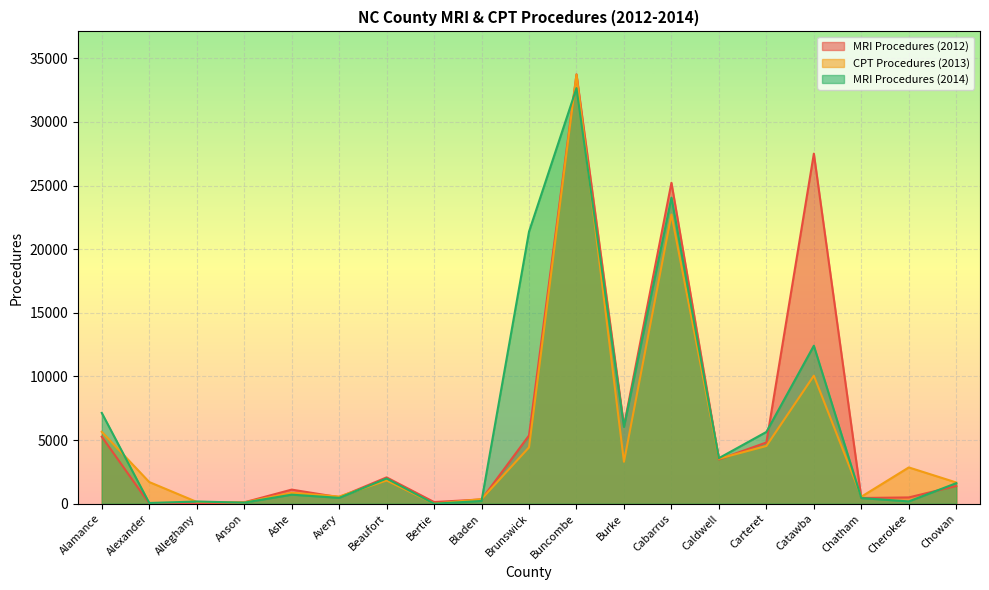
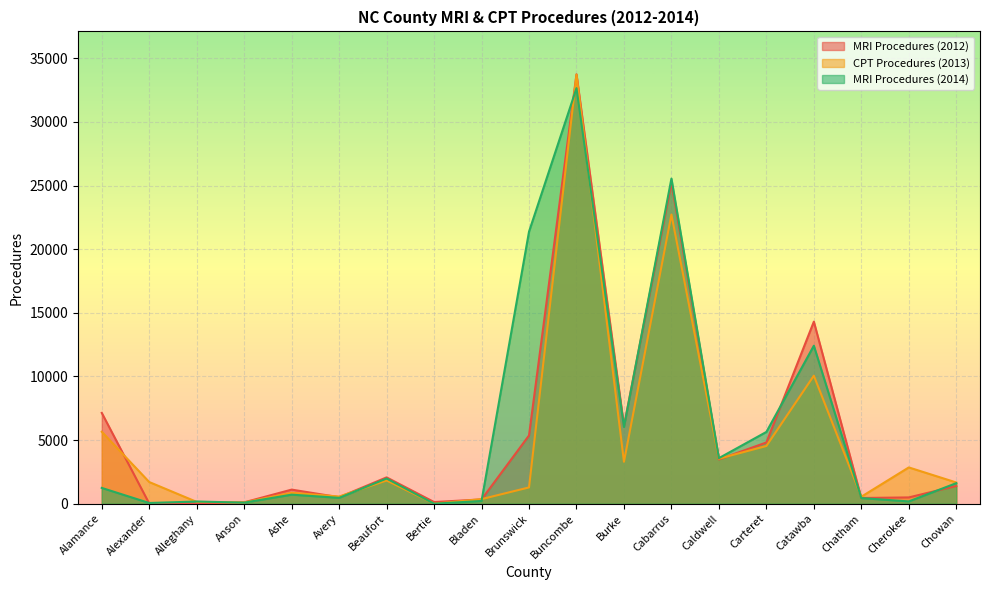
  {
    "MRI Procedures (2012)": {
-     "Alamance": 5300,
+     "Alamance": 7100,
      "Ashe": 1100,
      "Brunswick": 5400,
      "Cabarrus": 25200,
      "Carteret": 4800,
-     "Catawba": 27500,
+     "Catawba": 14300,
      "Cherokee": 500,
      "Chowan": 1400
    },
    "CPT Procedures (2013)": {
      "Alamance": 5700,
      "Alexander": 1700,
-     "Brunswick": 4400,
+     "Brunswick": 1300,
      "Burke": 3300,
      "Cabarrus": 22700,
      "Carteret": 4500,
      "Catawba": 10100,
      "Cherokee": 2900
    },
    "MRI Procedures (2014)": {
-     "Alamance": 7100,
+     "Alamance": 1200,
      "Brunswick": 21400,
      "Buncombe": 32700,
-     "Cabarrus": 24100,
+     "Cabarrus": 25600,
      "Carteret": 5600,
      "Catawba": 12400,
      "Cherokee": 200
    }
  }
